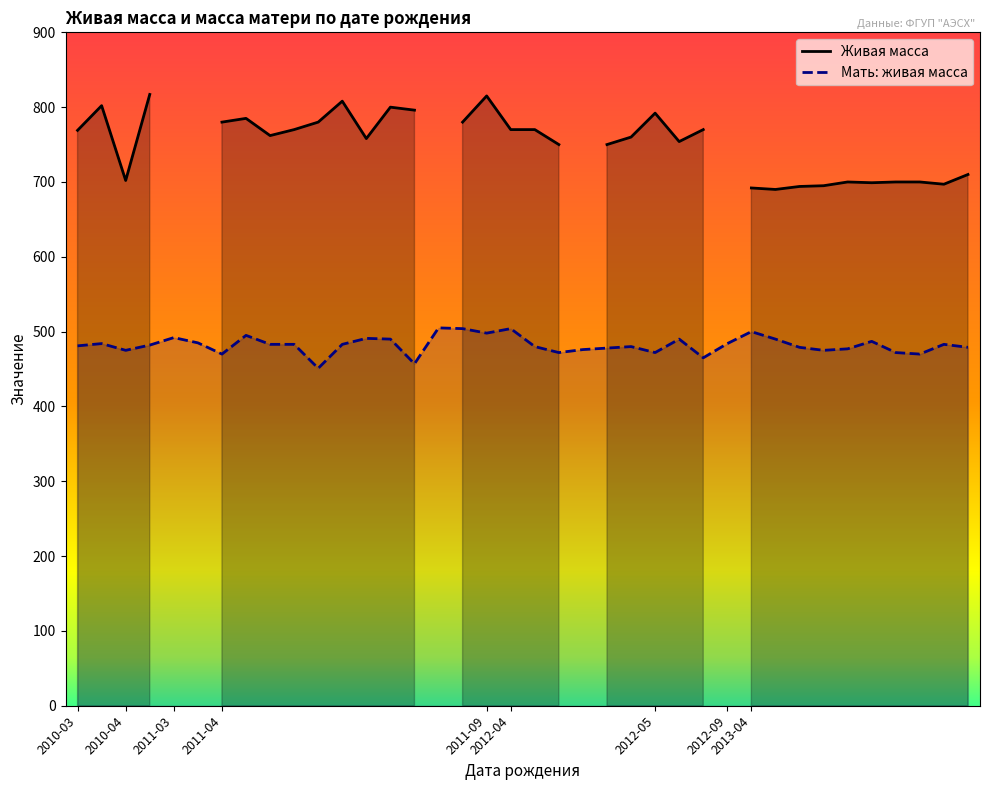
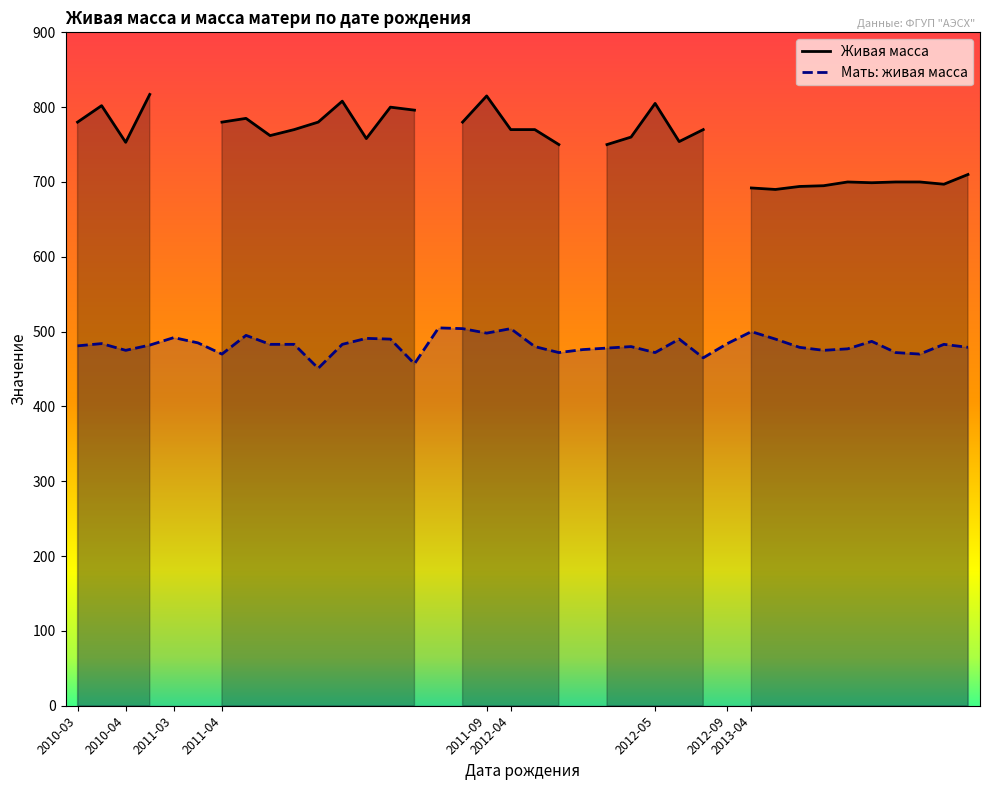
  {
    "Живая масса": {
-     "2010-03": 770,
-     "2010-04": 700,
+     "2010-03": 780,
+     "2010-04": 750,
      "2011-04": 780,
      "2011-09": 820,
      "2012-04": 770,
-     "2012-05": 790,
+     "2012-05": 810,
      "2013-04": 690
    },
    "Мать: живая масса": {
      "2011-09": 500,
      "2012-09": 480
    }
  }
